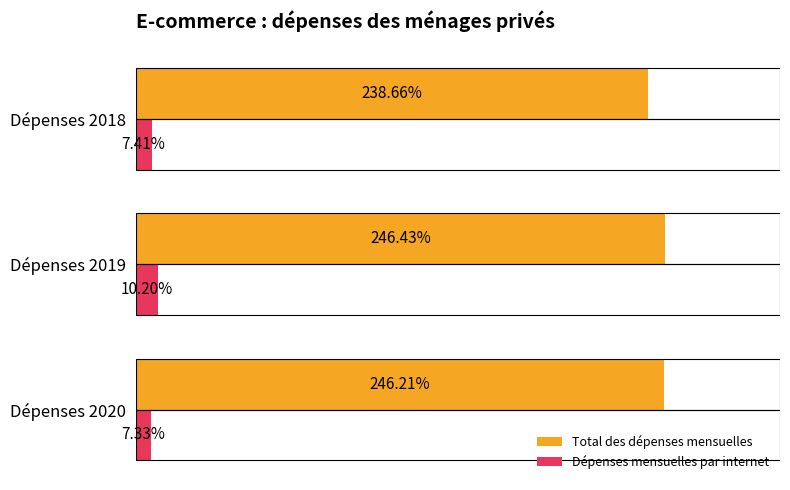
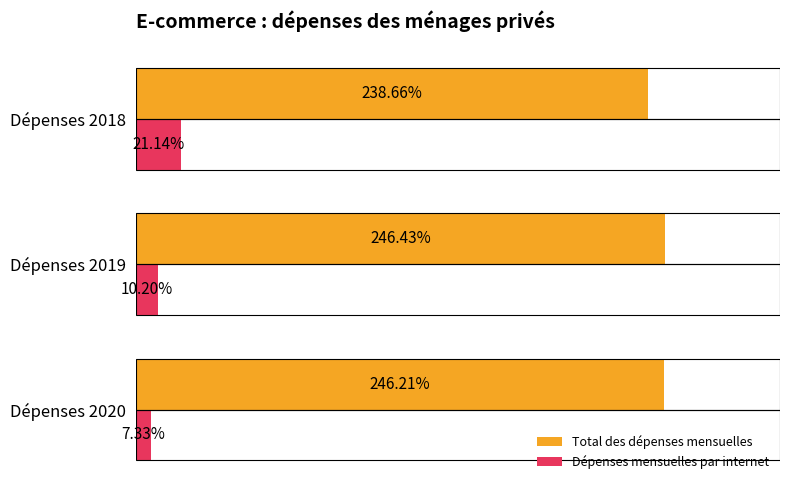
  {
    "Total des dépenses mensuelles": {
      "Dépenses 2018": "238.66%",
      "Dépenses 2019": "246.43%",
      "Dépenses 2020": "246.21%"
    },
    "Dépenses mensuelles par internet": {
-     "Dépenses 2018": "7.41%",
+     "Dépenses 2018": "21.14%",
      "Dépenses 2019": "10.20%",
      "Dépenses 2020": "7.33%"
    }
  }
